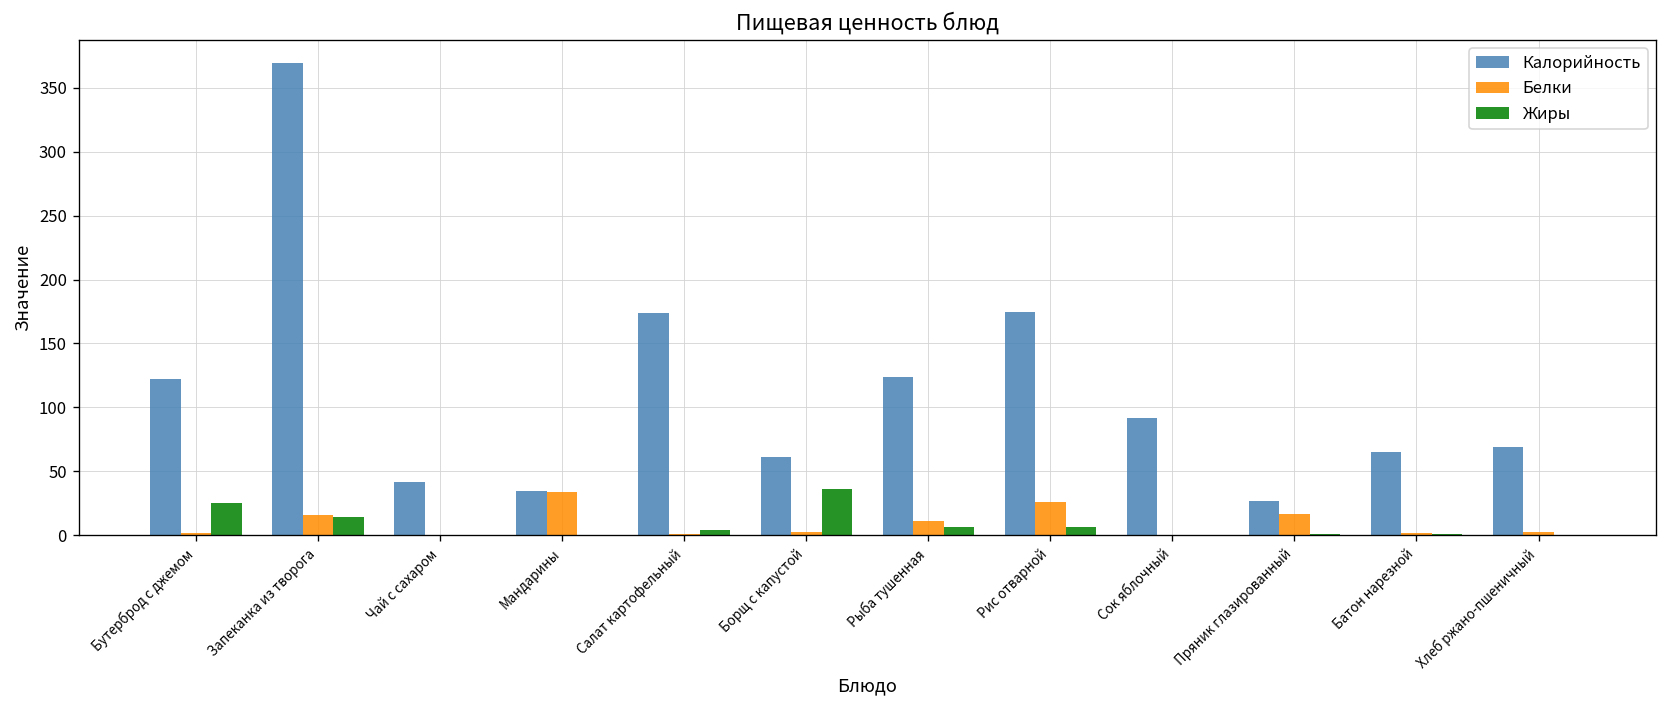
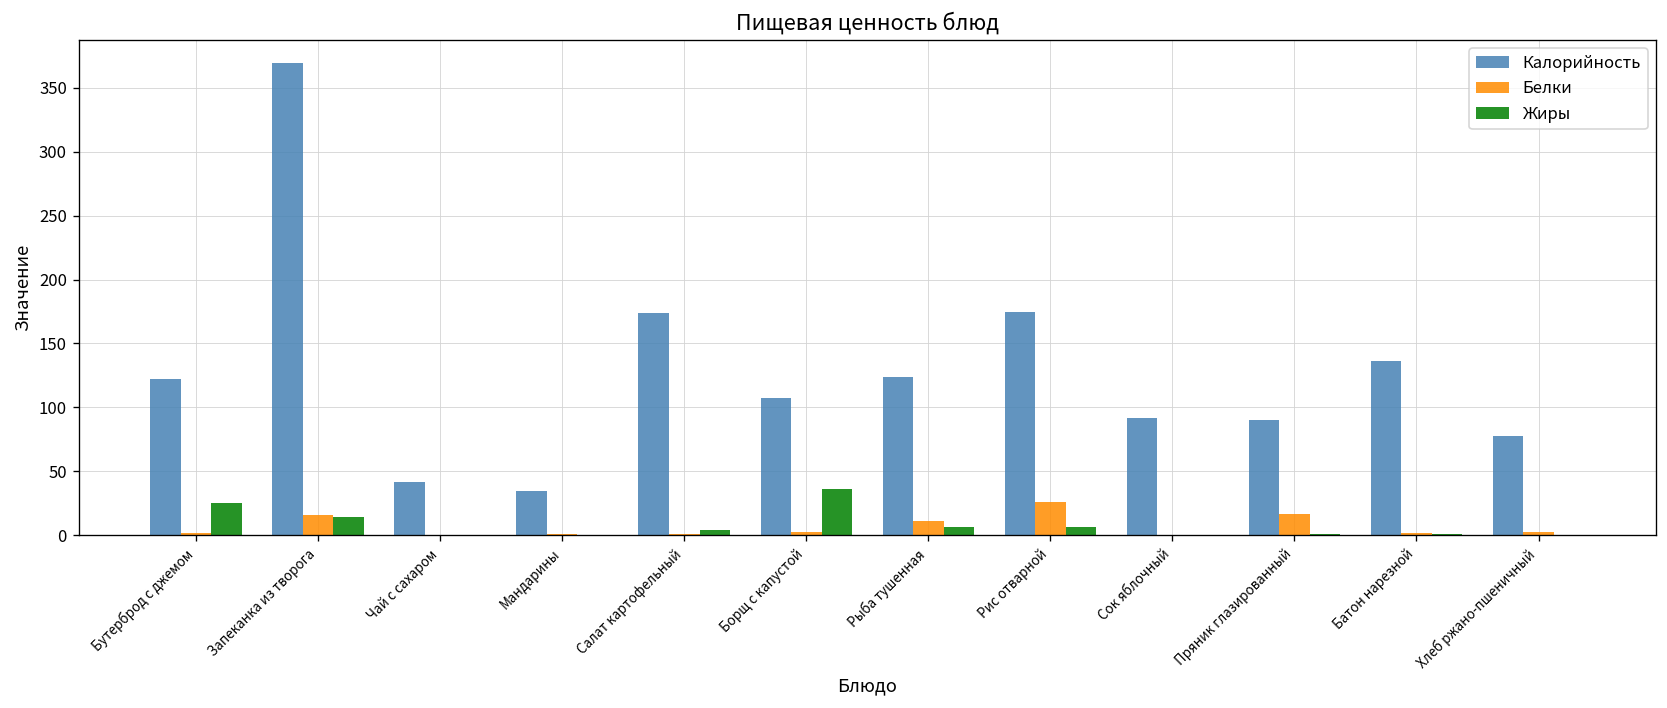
  {
    "Калорийность": {
      "Бутерброд с джемом": 122,
      "Запеканка из творога": 369,
      "Чай с сахаром": 42,
      "Мандарины": 35,
      "Салат картофельный": 174,
-     "Борщ с капустой": 61,
+     "Борщ с капустой": 107,
      "Рыба тушенная": 124,
      "Рис отварной": 175,
      "Сок яблочный": 92,
-     "Пряник глазированный": 27,
-     "Батон нарезной": 65,
-     "Хлеб ржано-пшеничный": 69
+     "Пряник глазированный": 90,
+     "Батон нарезной": 136,
+     "Хлеб ржано-пшеничный": 78
    },
    "Белки": {
      "Запеканка из творога": 16,
-     "Мандарины": 34,
+     "Мандарины": 1,
      "Борщ с капустой": 3,
      "Рыба тушенная": 11,
      "Рис отварной": 26,
      "Сок яблочный": 0,
      "Пряник глазированный": 17,
      "Хлеб ржано-пшеничный": 3
    },
    "Жиры": {
      "Бутерброд с джемом": 25,
      "Запеканка из творога": 14,
      "Салат картофельный": 4,
      "Борщ с капустой": 36,
      "Рыба тушенная": 6,
      "Рис отварной": 6,
      "Сок яблочный": 0
    }
  }
